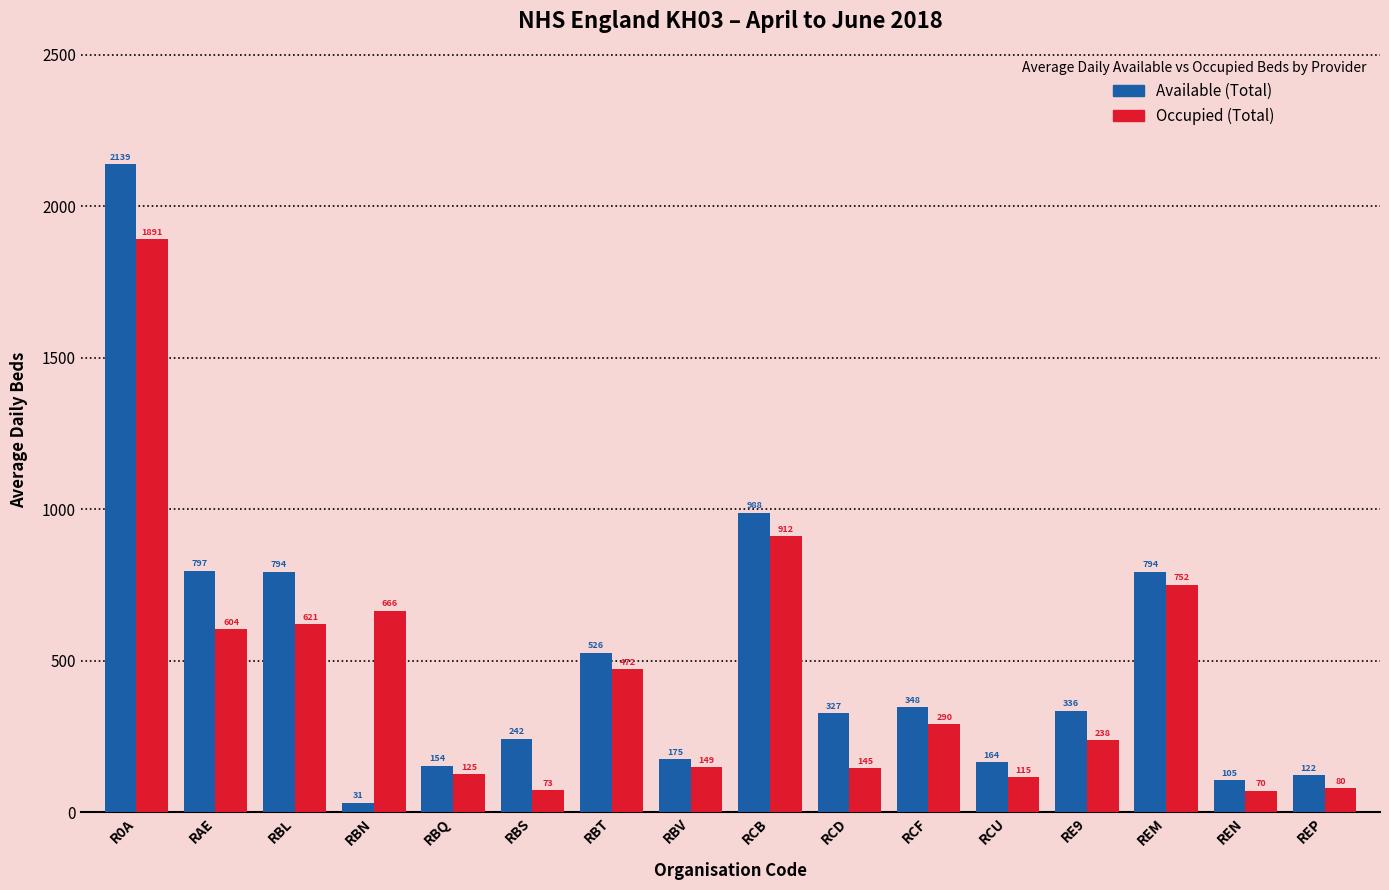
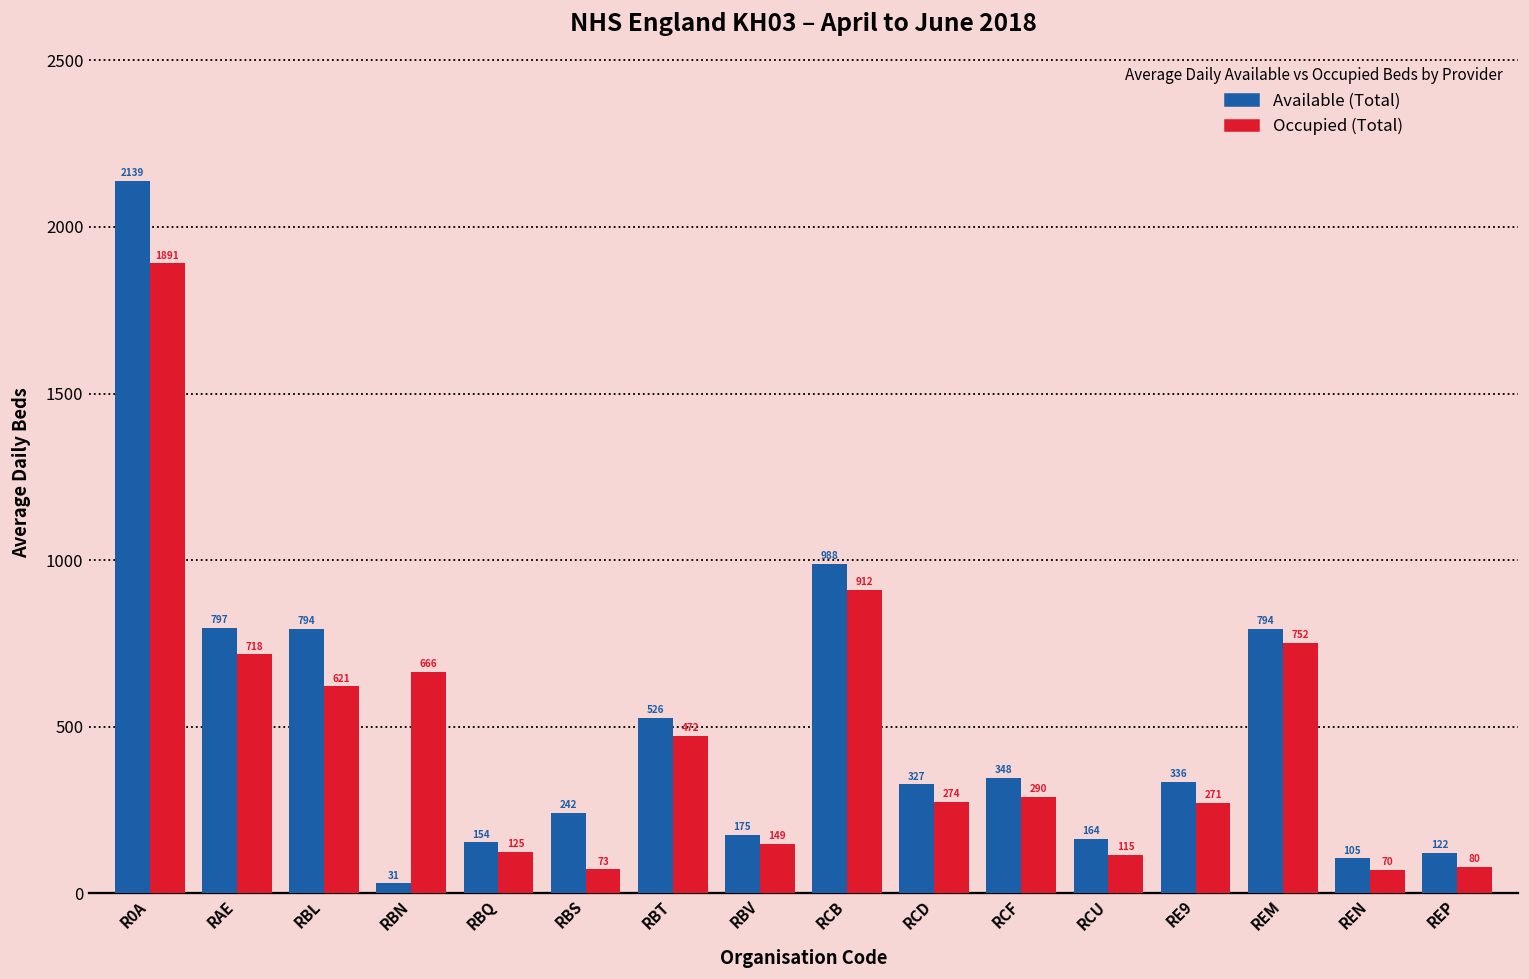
  {
    "Available (Total)": {
      "R0A": 2139,
      "RAE": 797,
      "RBL": 794,
      "RBN": 31,
      "RBQ": 154,
      "RBS": 242,
      "RBT": 526,
      "RBV": 175,
      "RCB": 988,
      "RCD": 327,
      "RCF": 348,
      "RCU": 164,
      "RE9": 336,
      "REM": 794,
      "REN": 105,
      "REP": 122
    },
    "Occupied (Total)": {
      "R0A": 1891,
-     "RAE": 604,
+     "RAE": 718,
      "RBL": 621,
      "RBN": 666,
      "RBQ": 125,
      "RBS": 73,
      "RBT": 472,
      "RBV": 149,
      "RCB": 912,
-     "RCD": 145,
+     "RCD": 274,
      "RCF": 290,
      "RCU": 115,
-     "RE9": 238,
+     "RE9": 271,
      "REM": 752,
      "REN": 70,
      "REP": 80
    }
  }
